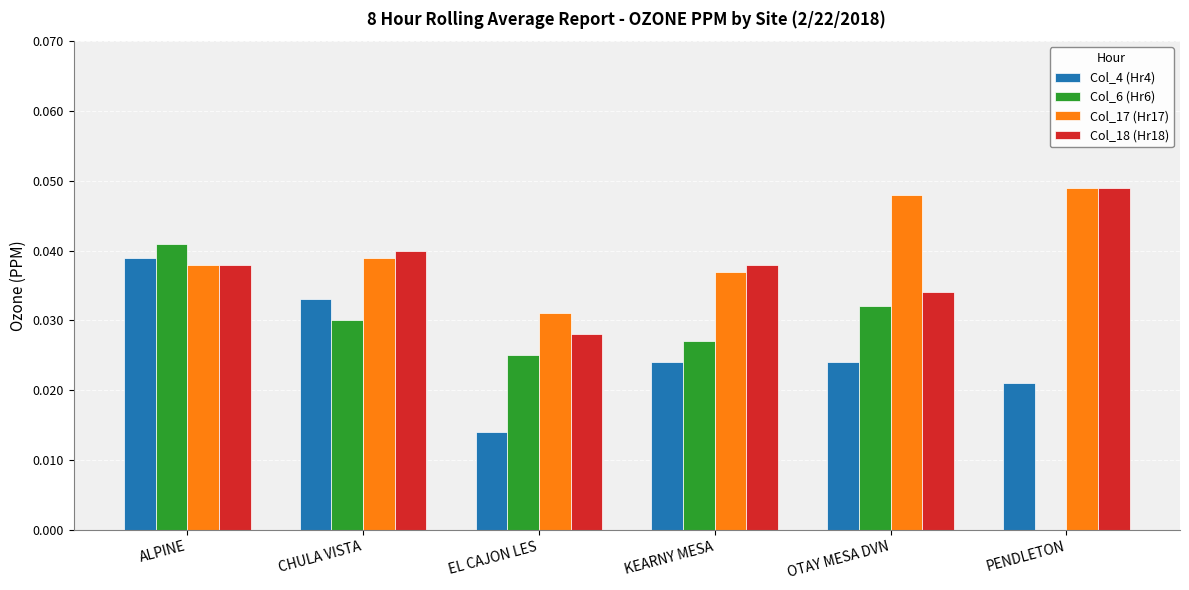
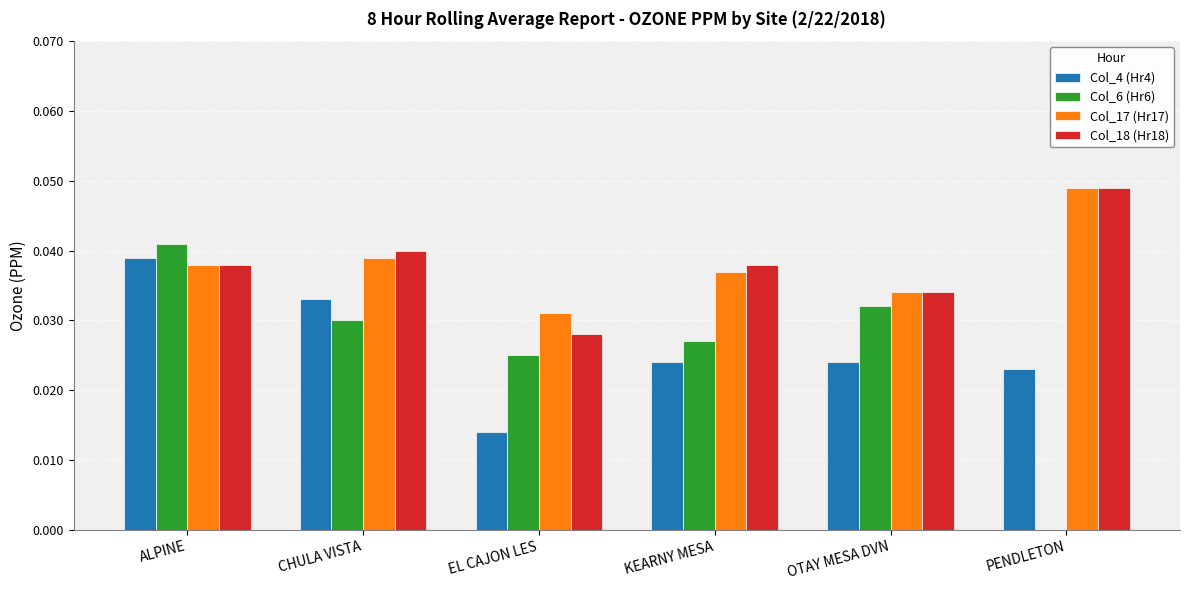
  {
    "Col_4 (Hr4)": {
      "ALPINE": 0.039,
      "CHULA VISTA": 0.033,
      "EL CAJON LES": 0.014,
      "KEARNY MESA": 0.024,
      "OTAY MESA DVN": 0.024,
-     "PENDLETON": 0.021
+     "PENDLETON": 0.023
    },
    "Col_6 (Hr6)": {
      "ALPINE": 0.041,
      "CHULA VISTA": 0.030,
      "EL CAJON LES": 0.025,
      "KEARNY MESA": 0.027,
      "OTAY MESA DVN": 0.032,
      "PENDLETON": 0.000
    },
    "Col_17 (Hr17)": {
      "ALPINE": 0.038,
      "CHULA VISTA": 0.039,
      "EL CAJON LES": 0.031,
      "KEARNY MESA": 0.037,
-     "OTAY MESA DVN": 0.048,
+     "OTAY MESA DVN": 0.034,
      "PENDLETON": 0.049
    },
    "Col_18 (Hr18)": {
      "ALPINE": 0.038,
      "CHULA VISTA": 0.040,
      "EL CAJON LES": 0.028,
      "KEARNY MESA": 0.038,
      "OTAY MESA DVN": 0.034,
      "PENDLETON": 0.049
    }
  }
